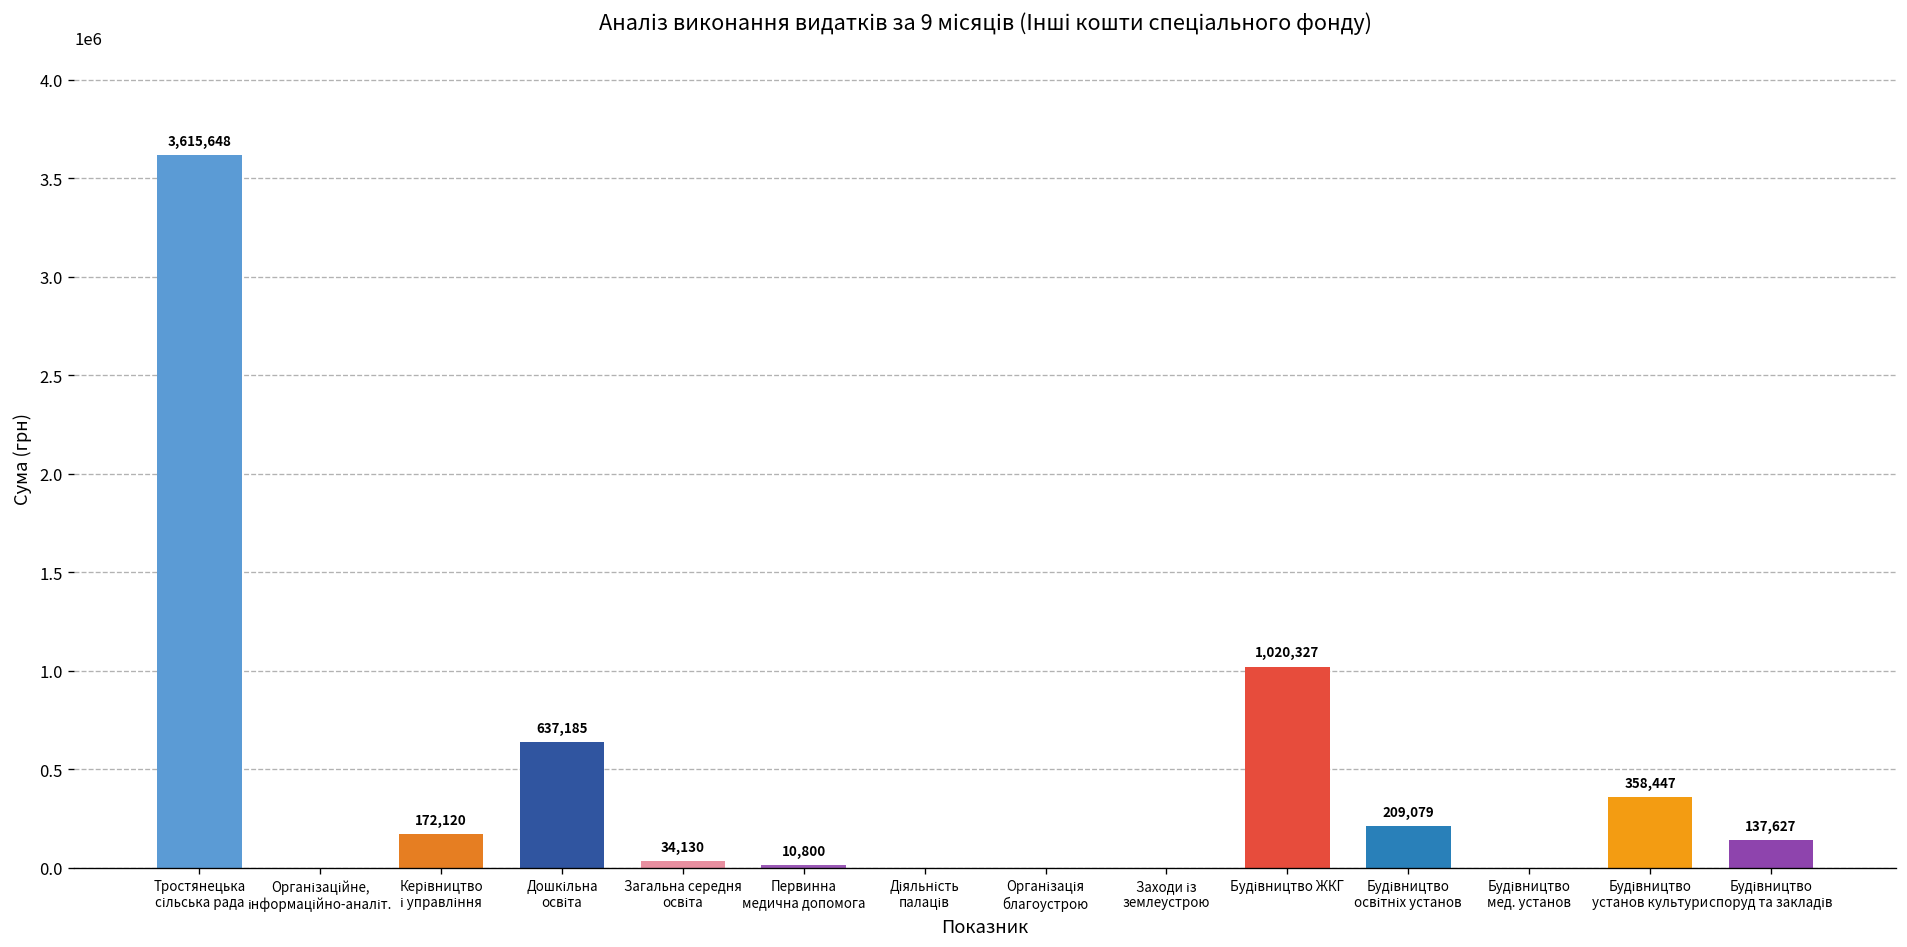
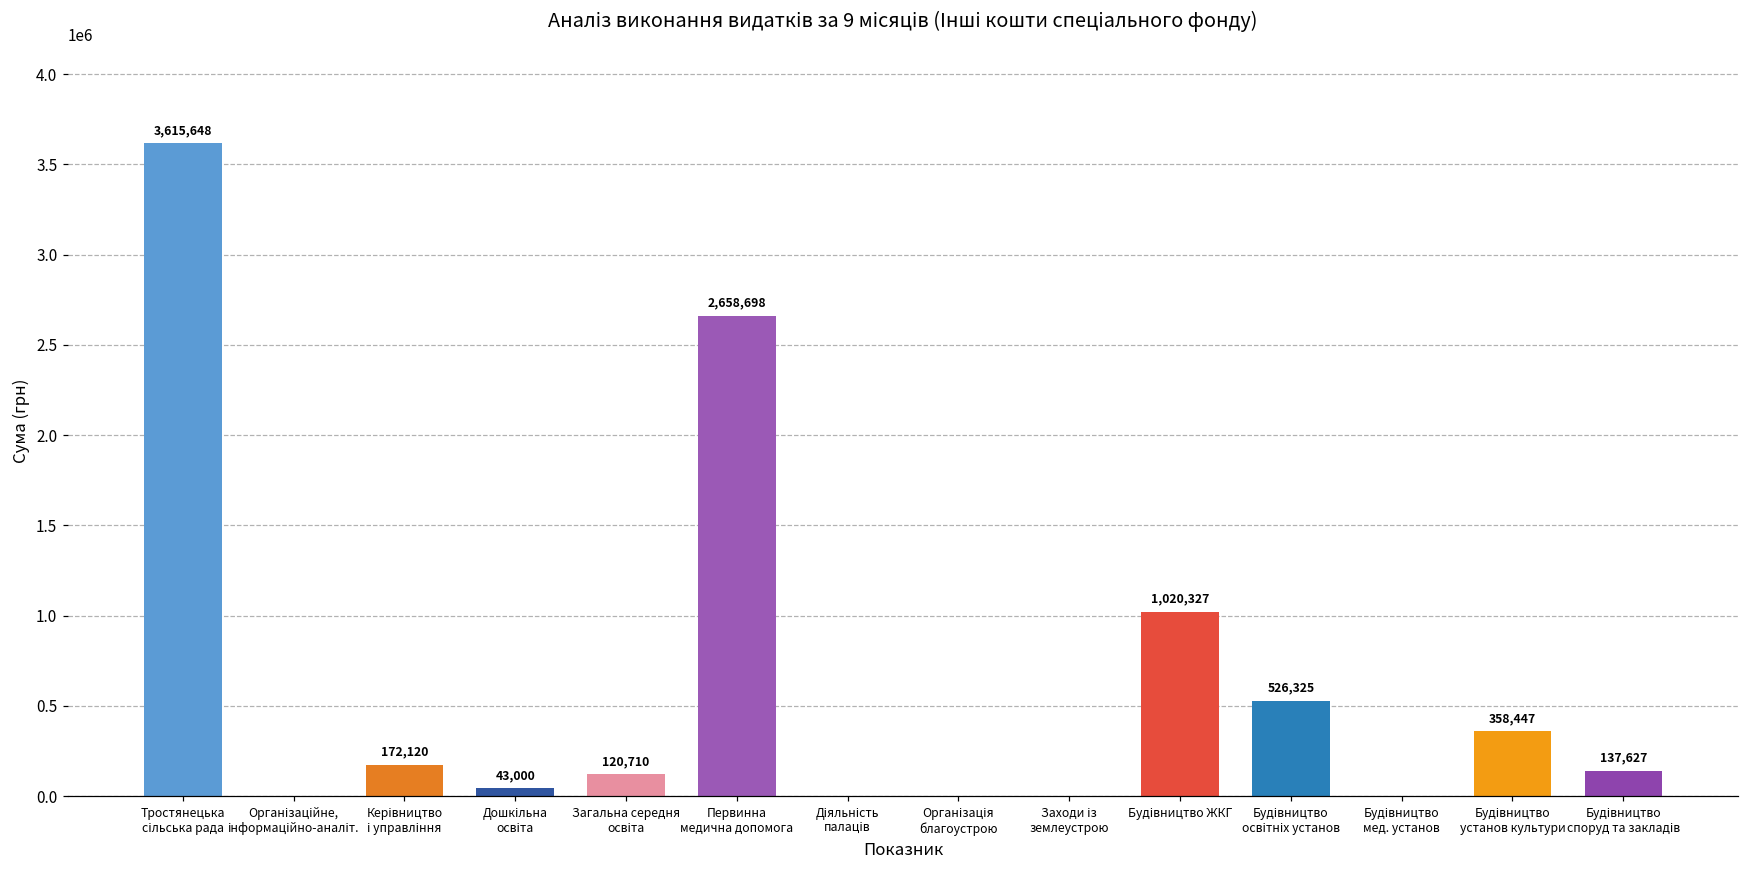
  {
    "Тростянецька сільська рада": "3,615,648",
    "Керівництво і управління": "172,120",
-   "Дошкільна освіта": "637,185",
-   "Загальна середня освіта": "34,130",
-   "Первинна медична допомога": "10,800",
+   "Дошкільна освіта": "43,000",
+   "Загальна середня освіта": "120,710",
+   "Первинна медична допомога": "2,658,698",
    "Будівництво ЖКГ": "1,020,327",
-   "Будівництво освітніх установ": "209,079",
+   "Будівництво освітніх установ": "526,325",
    "Будівництво установ культури": "358,447",
    "Будівництво споруд та закладів": "137,627"
  }
